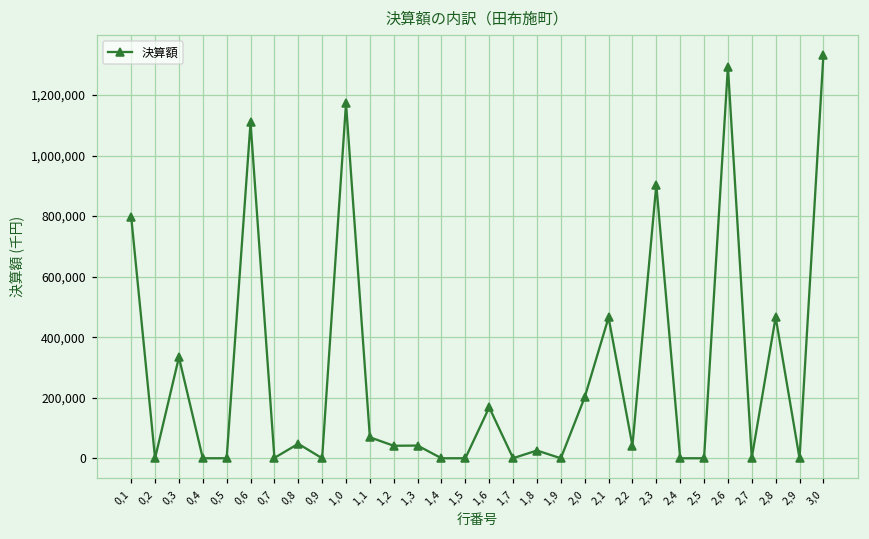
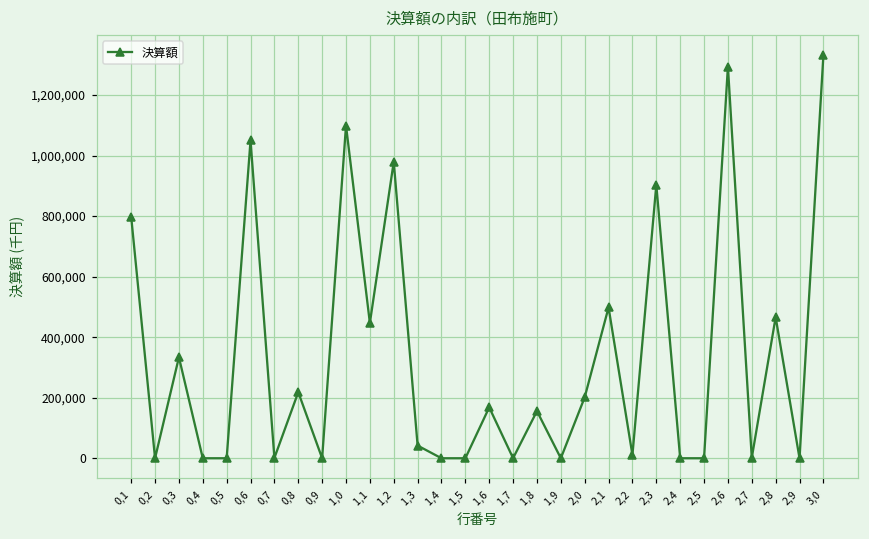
  {
    "0,1": "800,000",
    "0,2": "0",
    "0,3": "330,000",
    "0,4": "0",
    "0,5": "0",
-   "0,6": "1,110,000",
+   "0,6": "1,050,000",
    "0,7": "0",
-   "0,8": "50,000",
+   "0,8": "220,000",
    "0,9": "0",
-   "1,0": "1,170,000",
-   "1,1": "70,000",
-   "1,2": "40,000",
+   "1,0": "1,100,000",
+   "1,1": "450,000",
+   "1,2": "980,000",
    "1,3": "40,000",
    "1,4": "0",
    "1,5": "0",
    "1,6": "170,000",
    "1,7": "0",
-   "1,8": "30,000",
+   "1,8": "160,000",
    "1,9": "0",
    "2,0": "200,000",
-   "2,1": "460,000",
-   "2,2": "40,000",
+   "2,1": "500,000",
+   "2,2": "10,000",
    "2,3": "900,000",
    "2,4": "0",
    "2,5": "0",
    "2,6": "1,290,000",
    "2,7": "0",
    "2,8": "470,000",
    "2,9": "0",
    "3,0": "1,330,000"
  }
